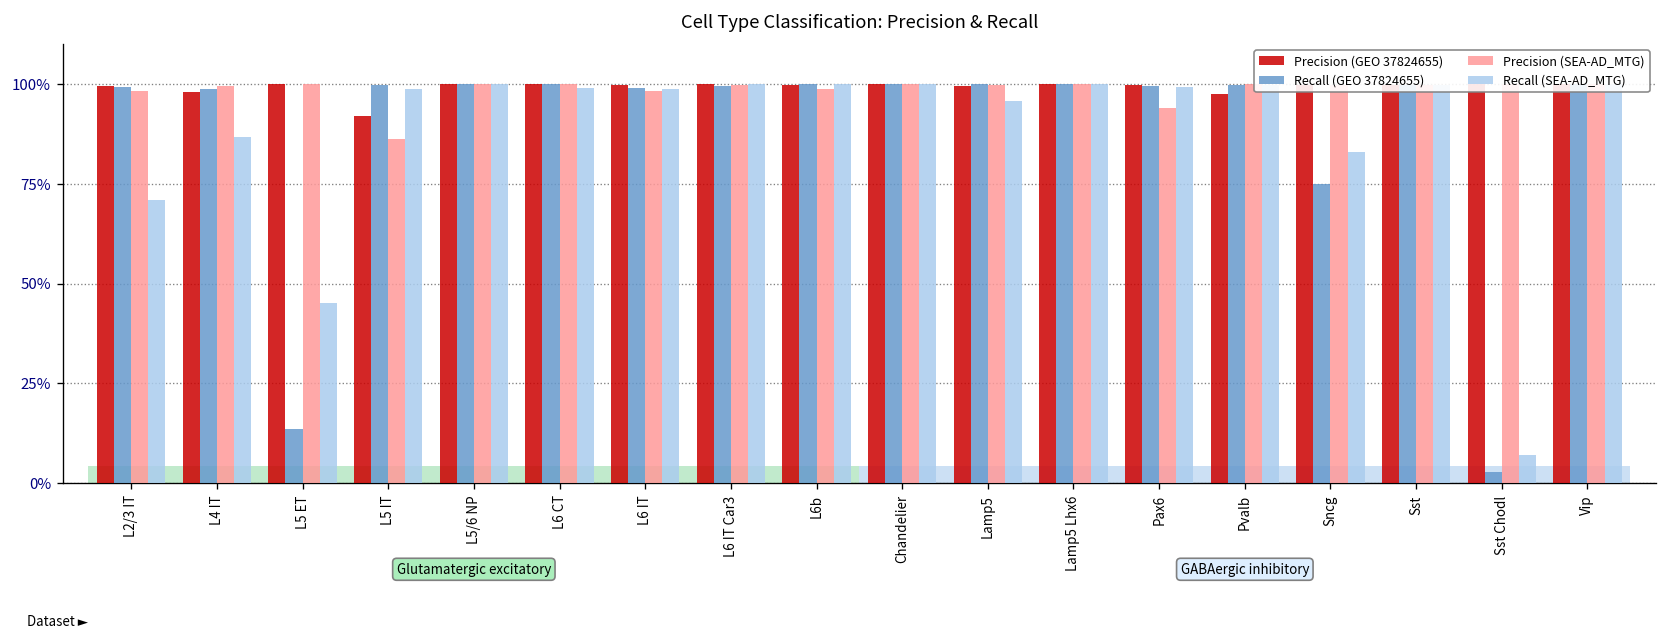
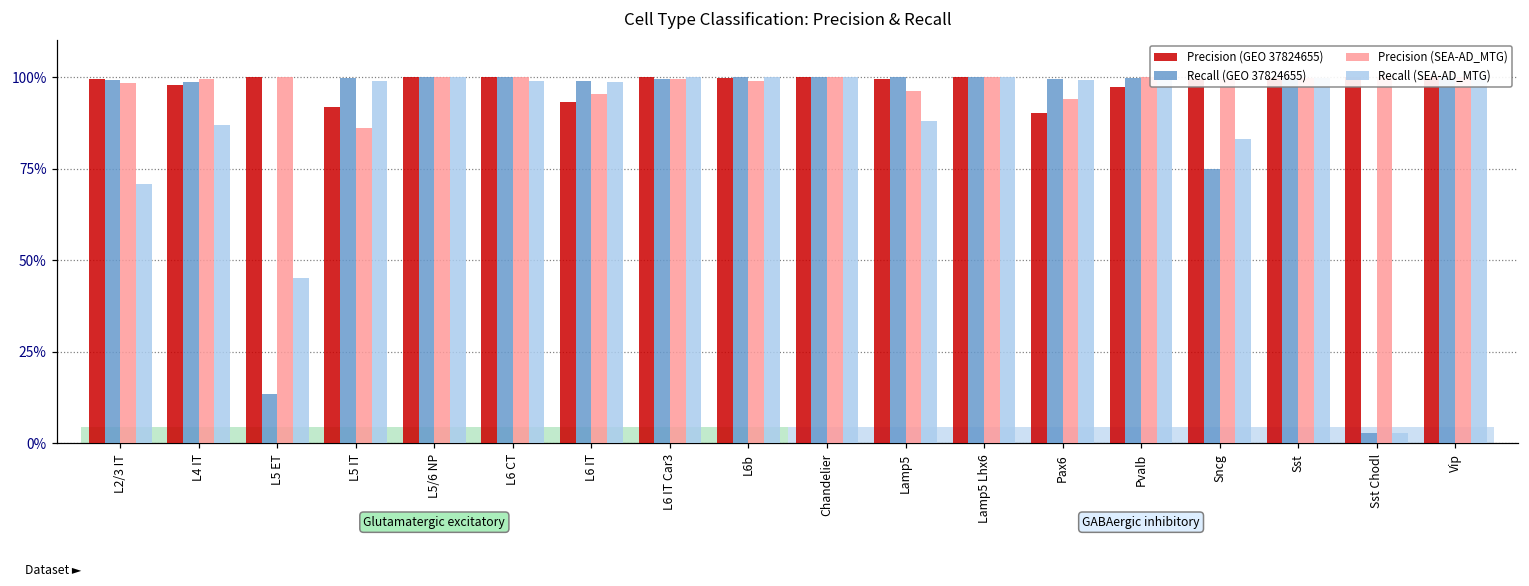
  {
    "Precision (GEO 37824655)": {
      "L2/3 IT": "99%",
      "L4 IT": "98%",
      "L5 ET": "100%",
      "L5 IT": "92%",
      "L5/6 NP": "100%",
      "L6 CT": "100%",
-     "L6 IT": "100%",
+     "L6 IT": "93%",
      "L6 IT Car3": "100%",
      "L6b": "100%",
      "Chandelier": "100%",
      "Lamp5": "99%",
      "Lamp5 Lhx6": "100%",
-     "Pax6": "100%",
+     "Pax6": "90%",
      "Pvalb": "97%"
    },
    "Recall (GEO 37824655)": {
      "L2/3 IT": "99%",
      "L4 IT": "99%",
      "L5 ET": "14%",
      "L5 IT": "100%",
      "L5/6 NP": "100%",
      "L6 CT": "100%",
      "L6 IT": "99%",
      "L6 IT Car3": "99%",
      "L6b": "100%",
      "Chandelier": "100%",
      "Lamp5": "100%",
      "Lamp5 Lhx6": "100%",
      "Pax6": "100%",
      "Pvalb": "100%",
      "Sncg": "75%",
      "Sst Chodl": "3%"
    },
    "Precision (SEA-AD_MTG)": {
      "L2/3 IT": "98%",
      "L4 IT": "99%",
      "L5 ET": "100%",
      "L5 IT": "86%",
      "L5/6 NP": "100%",
      "L6 CT": "100%",
-     "L6 IT": "98%",
+     "L6 IT": "96%",
      "L6 IT Car3": "100%",
      "L6b": "99%",
      "Chandelier": "100%",
-     "Lamp5": "100%",
+     "Lamp5": "96%",
      "Lamp5 Lhx6": "100%",
      "Pax6": "94%",
      "Pvalb": "100%"
    },
    "Recall (SEA-AD_MTG)": {
      "L2/3 IT": "71%",
      "L4 IT": "87%",
      "L5 ET": "45%",
      "L5 IT": "99%",
      "L5/6 NP": "100%",
      "L6 CT": "99%",
      "L6 IT": "99%",
      "L6 IT Car3": "100%",
      "L6b": "100%",
      "Chandelier": "100%",
-     "Lamp5": "96%",
+     "Lamp5": "88%",
      "Lamp5 Lhx6": "100%",
      "Pax6": "99%",
      "Sncg": "83%",
-     "Sst Chodl": "7%"
+     "Sst Chodl": "3%"
    }
  }
